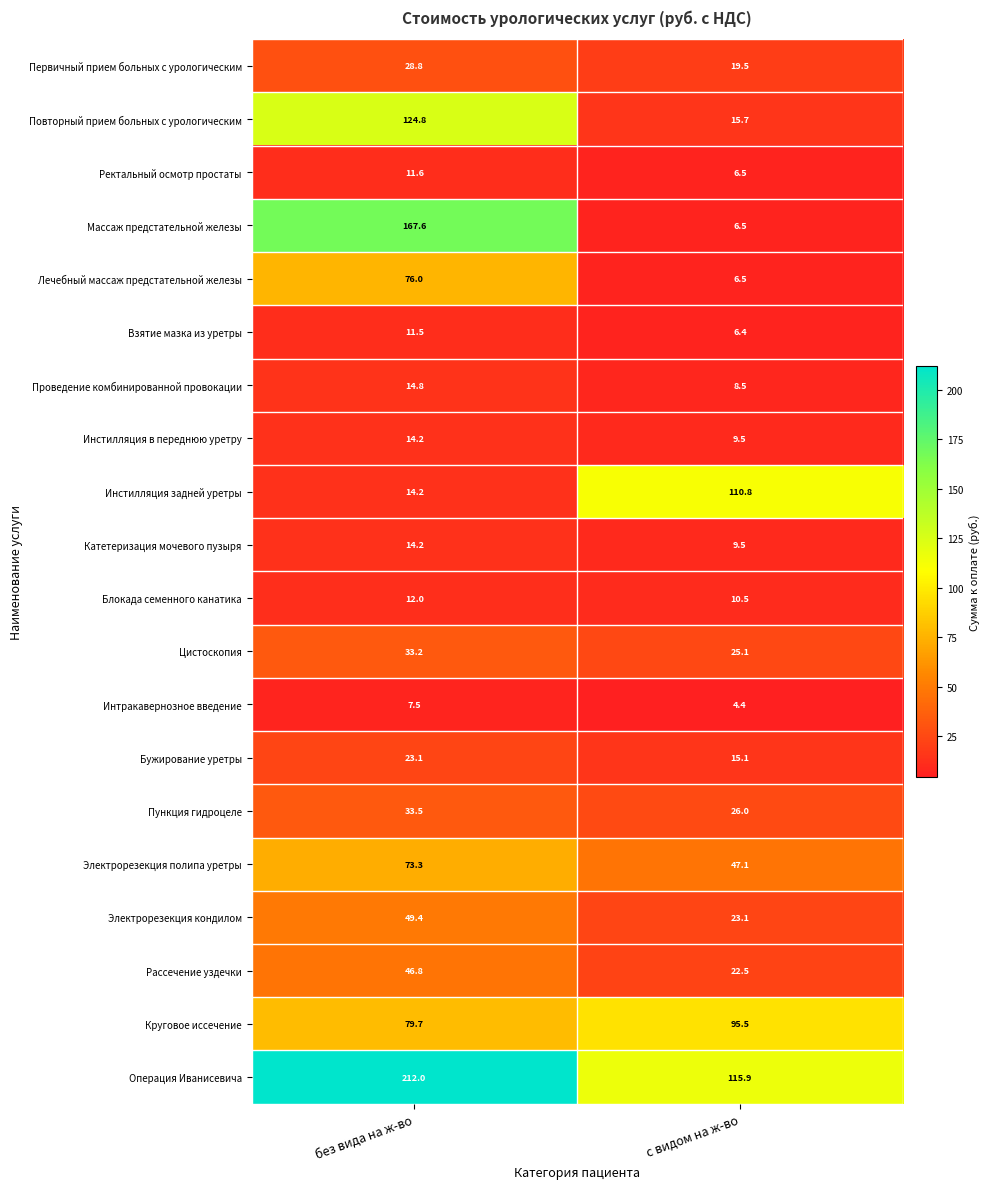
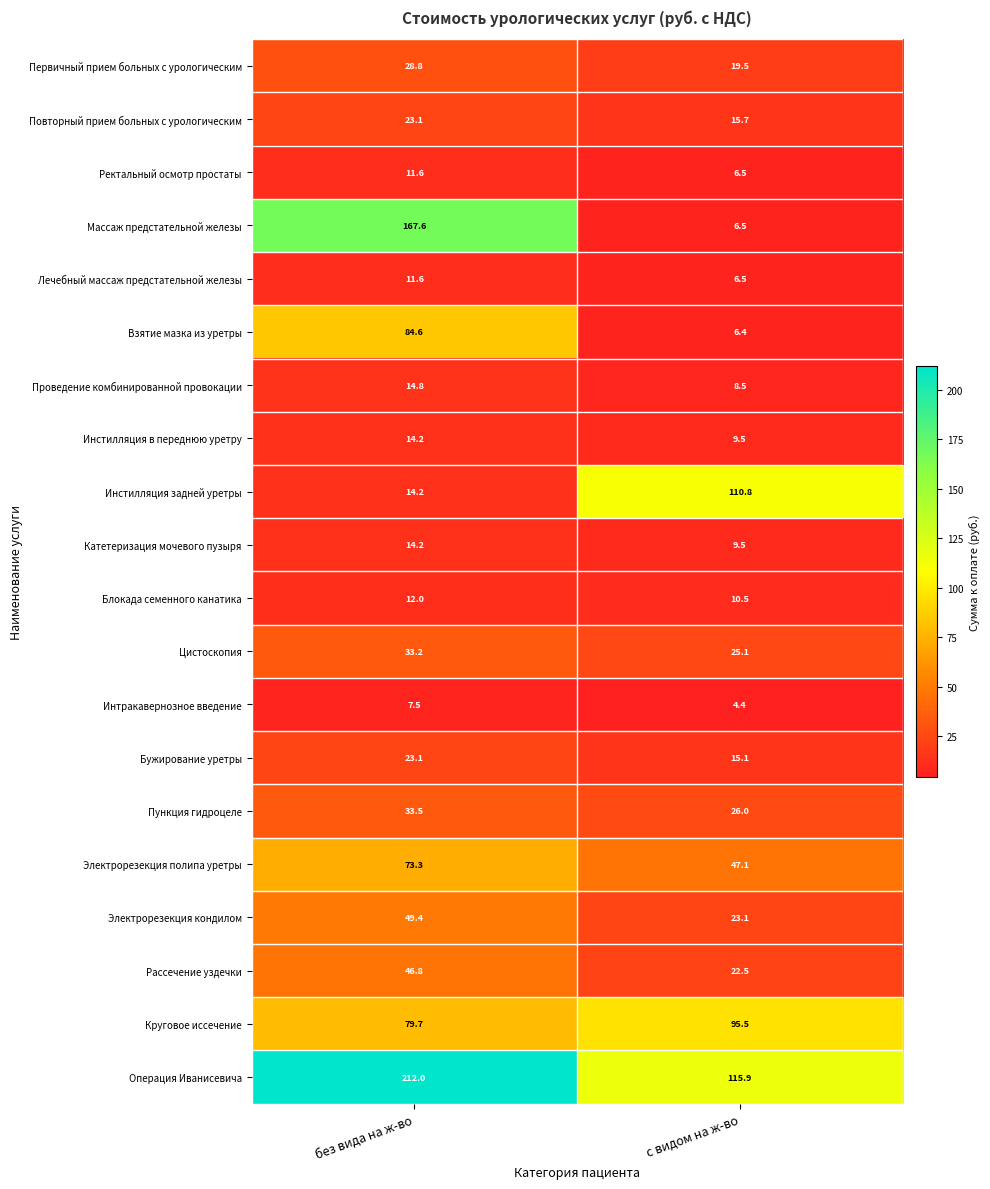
  {
    "Первичный прием больных с урологическим": {
      "без вида на ж-во": 28.8,
      "с видом на ж-во": 19.5
    },
    "Повторный прием больных с урологическим": {
-     "без вида на ж-во": 124.8,
+     "без вида на ж-во": 23.1,
      "с видом на ж-во": 15.7
    },
    "Ректальный осмотр простаты": {
      "без вида на ж-во": 11.6,
      "с видом на ж-во": 6.5
    },
    "Массаж предстательной железы": {
      "без вида на ж-во": 167.6,
      "с видом на ж-во": 6.5
    },
    "Лечебный массаж предстательной железы": {
-     "без вида на ж-во": 76.0,
+     "без вида на ж-во": 11.6,
      "с видом на ж-во": 6.5
    },
    "Взятие мазка из уретры": {
-     "без вида на ж-во": 11.5,
+     "без вида на ж-во": 84.6,
      "с видом на ж-во": 6.4
    },
    "Проведение комбинированной провокации": {
      "без вида на ж-во": 14.8,
      "с видом на ж-во": 8.5
    },
    "Инстилляция в переднюю уретру": {
      "без вида на ж-во": 14.2,
      "с видом на ж-во": 9.5
    },
    "Инстилляция задней уретры": {
      "без вида на ж-во": 14.2,
      "с видом на ж-во": 110.8
    },
    "Катетеризация мочевого пузыря": {
      "без вида на ж-во": 14.2,
      "с видом на ж-во": 9.5
    },
    "Блокада семенного канатика": {
      "без вида на ж-во": 12.0,
      "с видом на ж-во": 10.5
    },
    "Цистоскопия": {
      "без вида на ж-во": 33.2,
      "с видом на ж-во": 25.1
    },
    "Интракавернозное введение": {
      "без вида на ж-во": 7.5,
      "с видом на ж-во": 4.4
    },
    "Бужирование уретры": {
      "без вида на ж-во": 23.1,
      "с видом на ж-во": 15.1
    },
    "Пункция гидроцеле": {
      "без вида на ж-во": 33.5,
      "с видом на ж-во": 26.0
    },
    "Электрорезекция полипа уретры": {
      "без вида на ж-во": 73.3,
      "с видом на ж-во": 47.1
    },
    "Электрорезекция кондилом": {
      "без вида на ж-во": 49.4,
      "с видом на ж-во": 23.1
    },
    "Рассечение уздечки": {
      "без вида на ж-во": 46.8,
      "с видом на ж-во": 22.5
    },
    "Круговое иссечение": {
      "без вида на ж-во": 79.7,
      "с видом на ж-во": 95.5
    },
    "Операция Иванисевича": {
      "без вида на ж-во": 212.0,
      "с видом на ж-во": 115.9
    }
  }
